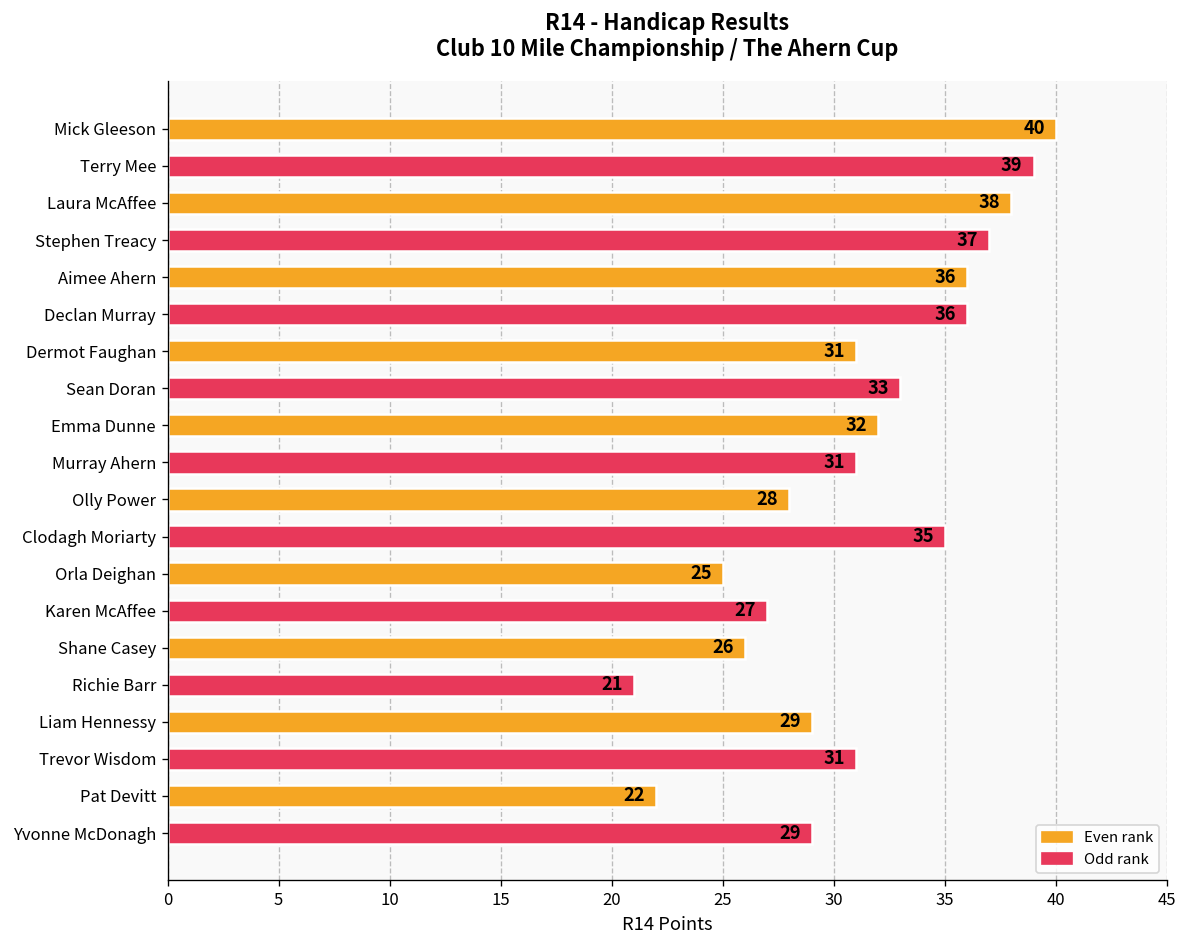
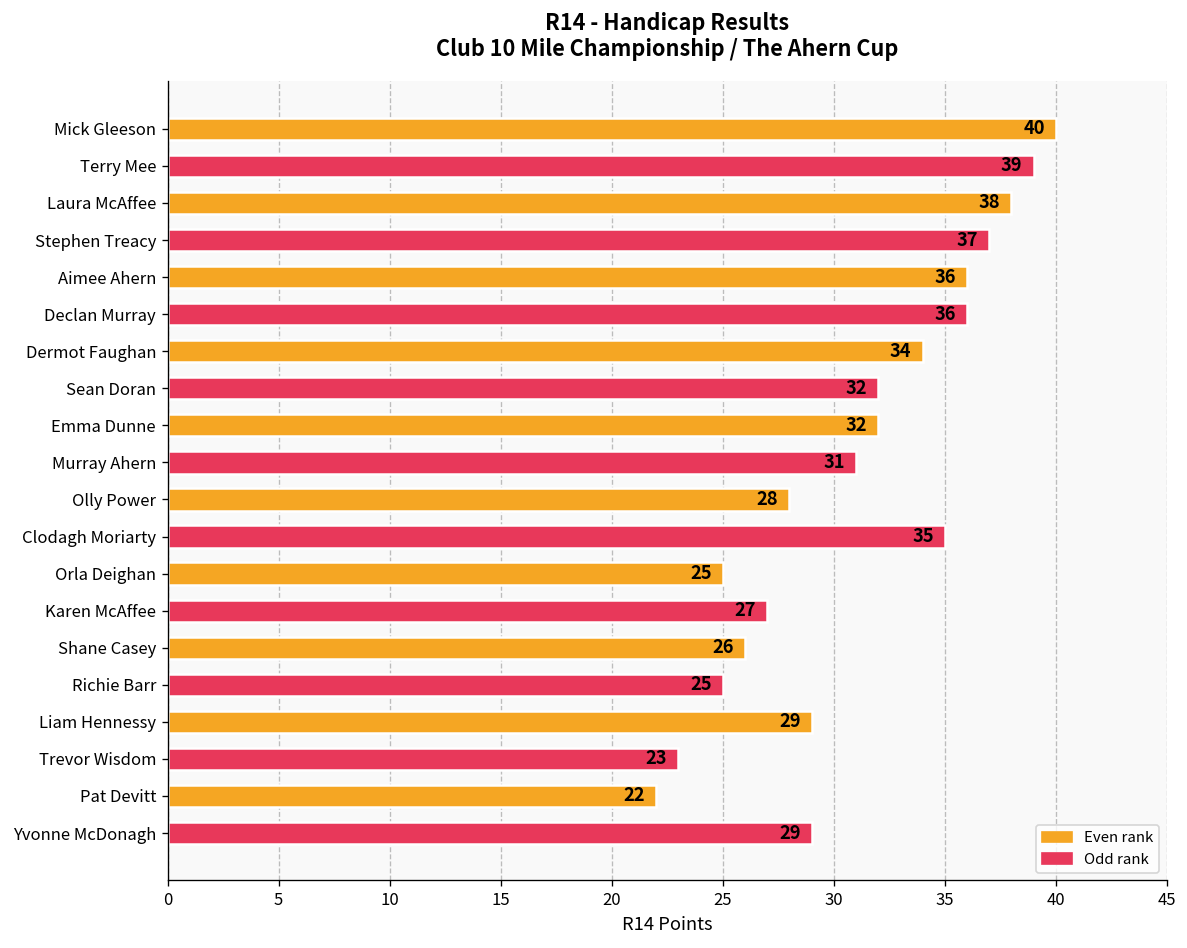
  {
    "Mick Gleeson": 40,
    "Terry Mee": 39,
    "Laura McAffee": 38,
    "Stephen Treacy": 37,
    "Aimee Ahern": 36,
    "Declan Murray": 36,
-   "Dermot Faughan": 31,
-   "Sean Doran": 33,
+   "Dermot Faughan": 34,
+   "Sean Doran": 32,
    "Emma Dunne": 32,
    "Murray Ahern": 31,
    "Olly Power": 28,
    "Clodagh Moriarty": 35,
    "Orla Deighan": 25,
    "Karen McAffee": 27,
    "Shane Casey": 26,
-   "Richie Barr": 21,
+   "Richie Barr": 25,
    "Liam Hennessy": 29,
-   "Trevor Wisdom": 31,
+   "Trevor Wisdom": 23,
    "Pat Devitt": 22,
    "Yvonne McDonagh": 29
  }
